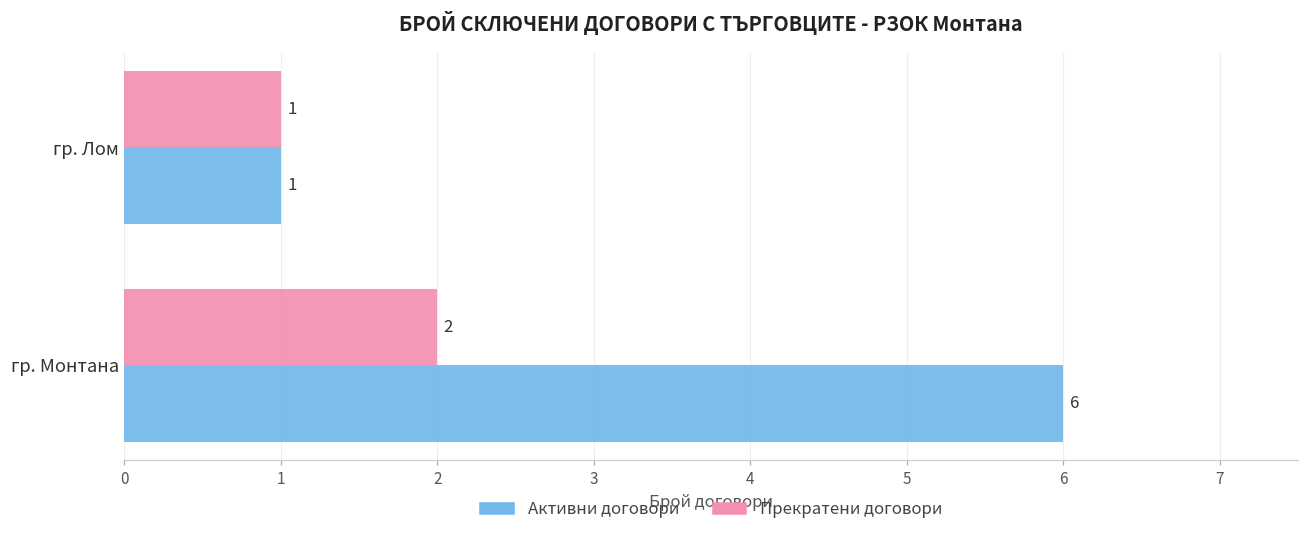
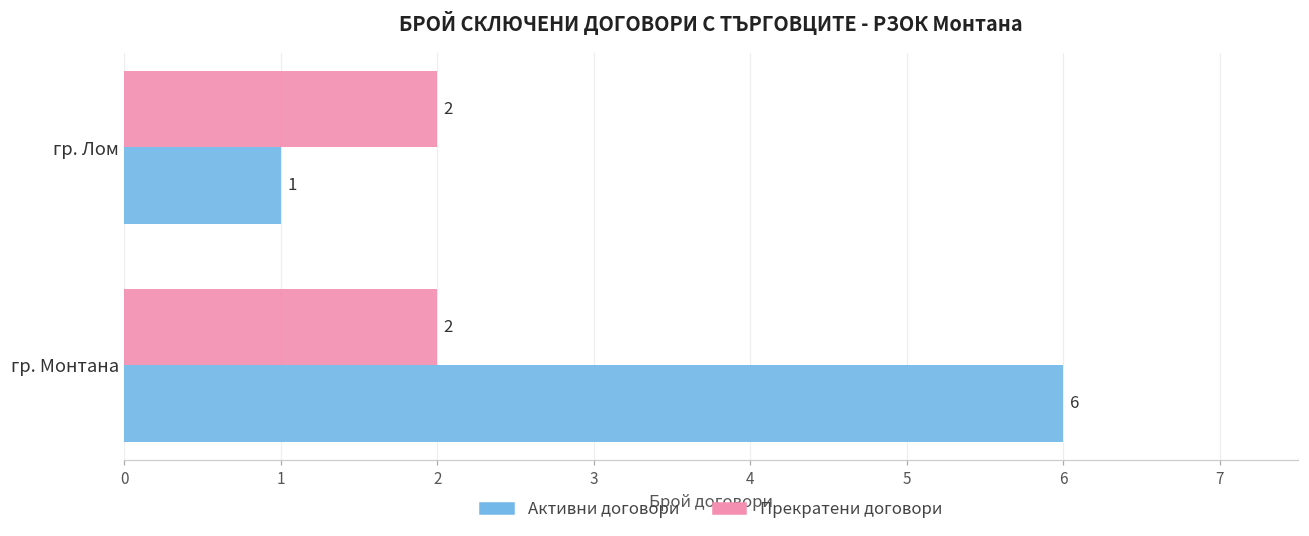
  {
    "Активни договори": {
      "гр. Лом": 1,
      "гр. Монтана": 6
    },
    "Прекратени договори": {
-     "гр. Лом": 1,
+     "гр. Лом": 2,
      "гр. Монтана": 2
    }
  }
